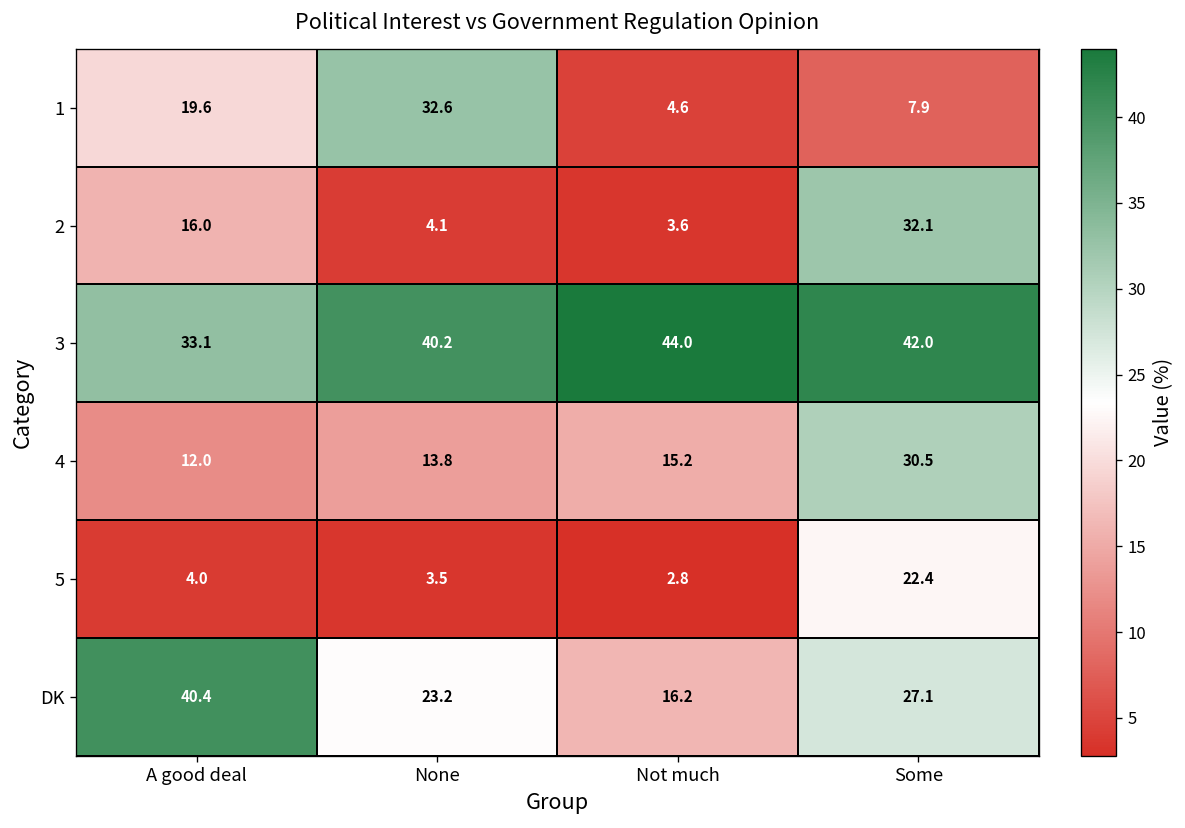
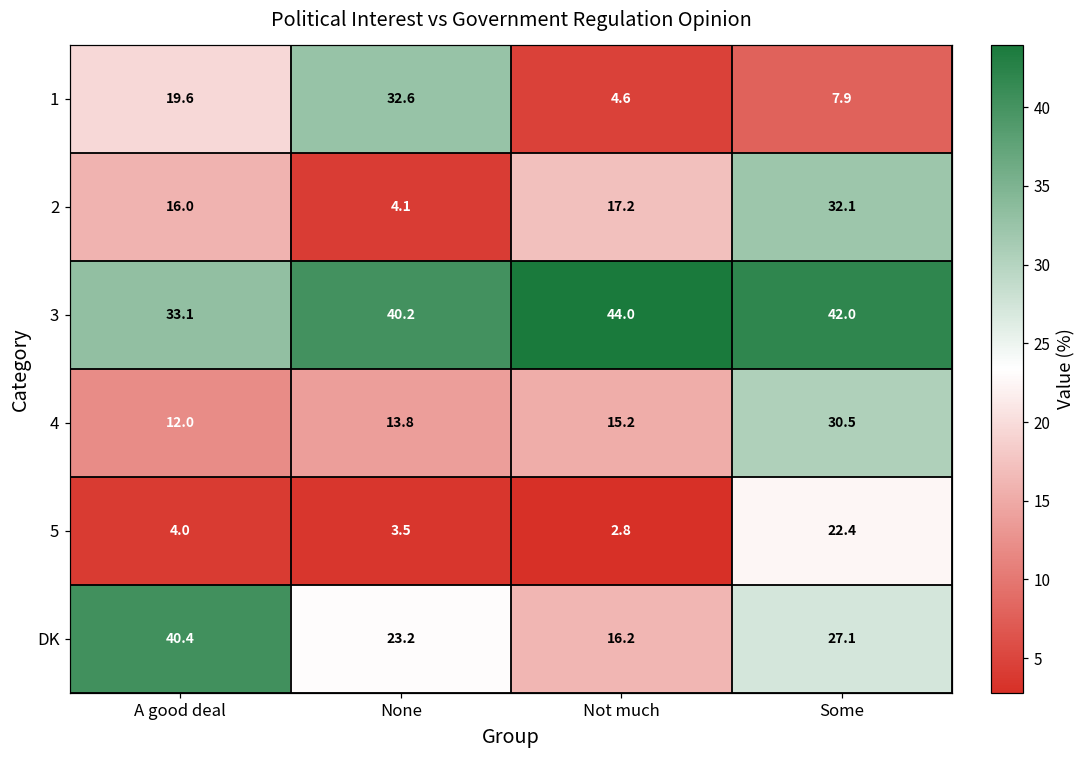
  {
    "1": {
      "A good deal": 19.6,
      "None": 32.6,
      "Not much": 4.6,
      "Some": 7.9
    },
    "2": {
      "A good deal": 16.0,
      "None": 4.1,
-     "Not much": 3.6,
+     "Not much": 17.2,
      "Some": 32.1
    },
    "3": {
      "A good deal": 33.1,
      "None": 40.2,
      "Not much": 44.0,
      "Some": 42.0
    },
    "4": {
      "A good deal": 12.0,
      "None": 13.8,
      "Not much": 15.2,
      "Some": 30.5
    },
    "5": {
      "A good deal": 4.0,
      "None": 3.5,
      "Not much": 2.8,
      "Some": 22.4
    },
    "DK": {
      "A good deal": 40.4,
      "None": 23.2,
      "Not much": 16.2,
      "Some": 27.1
    }
  }
